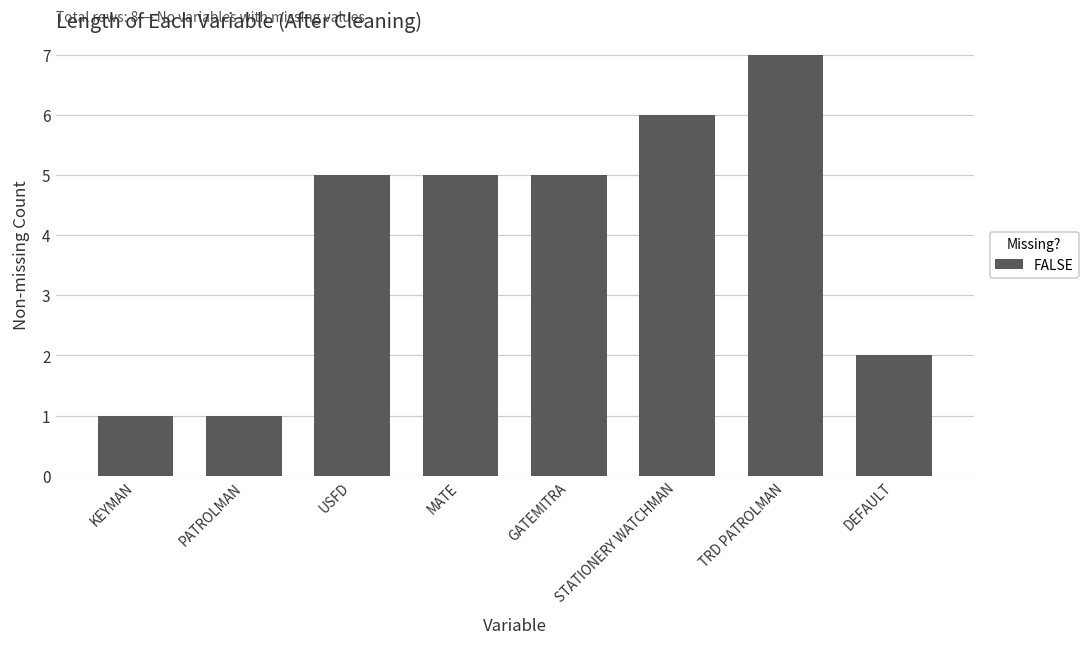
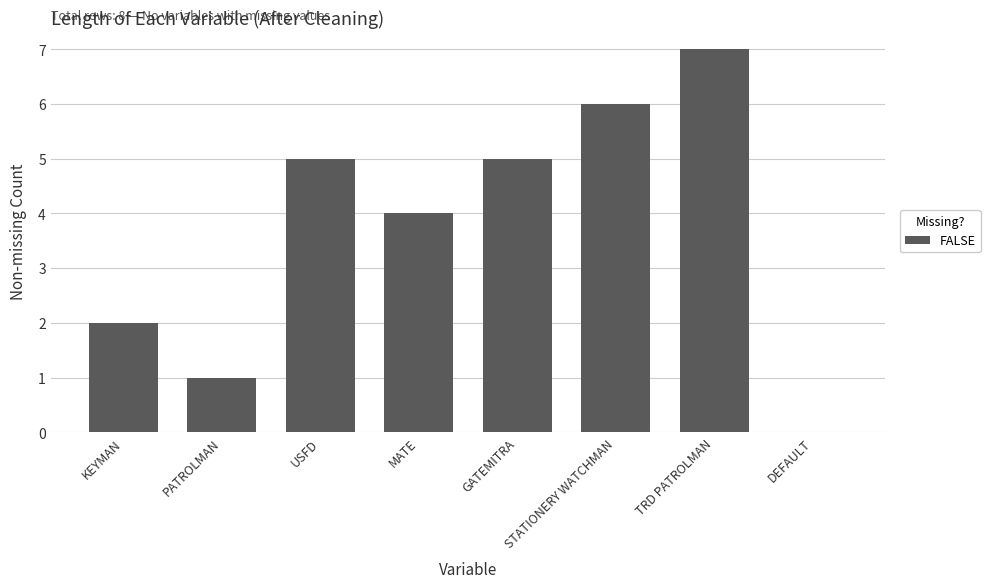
  {
-   "KEYMAN": 1,
+   "KEYMAN": 2,
    "PATROLMAN": 1,
    "USFD": 5,
-   "MATE": 5,
+   "MATE": 4,
    "GATEMITRA": 5,
    "STATIONERY WATCHMAN": 6,
    "TRD PATROLMAN": 7,
-   "DEFAULT": 2
+   "DEFAULT": 0
  }
